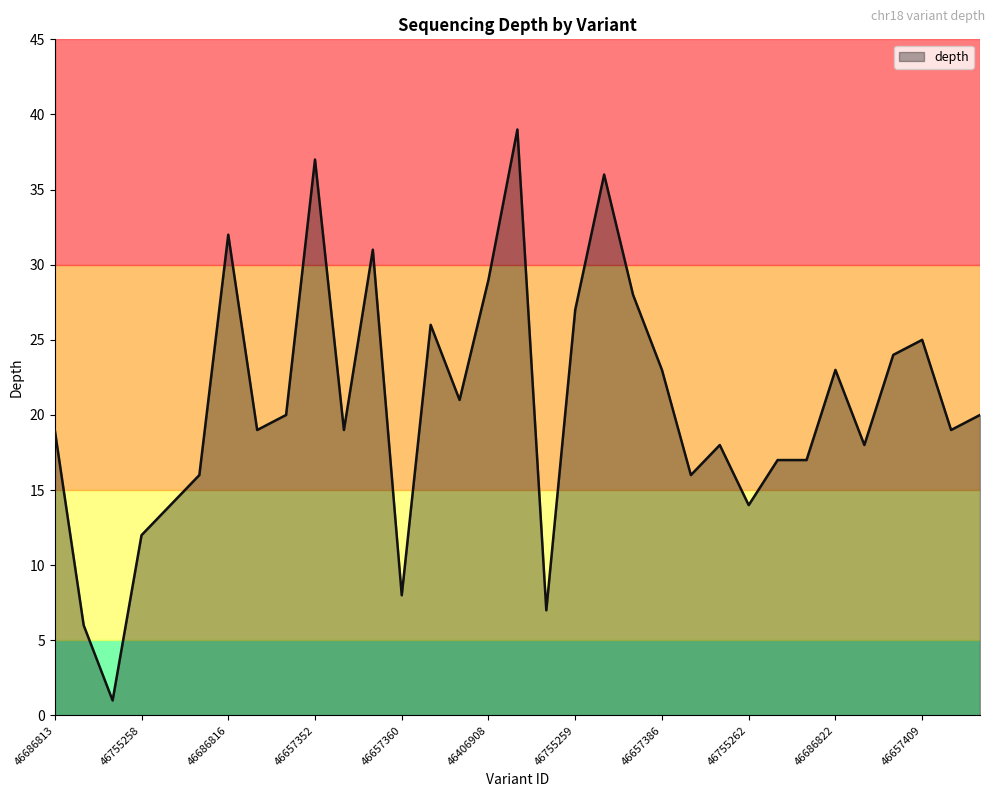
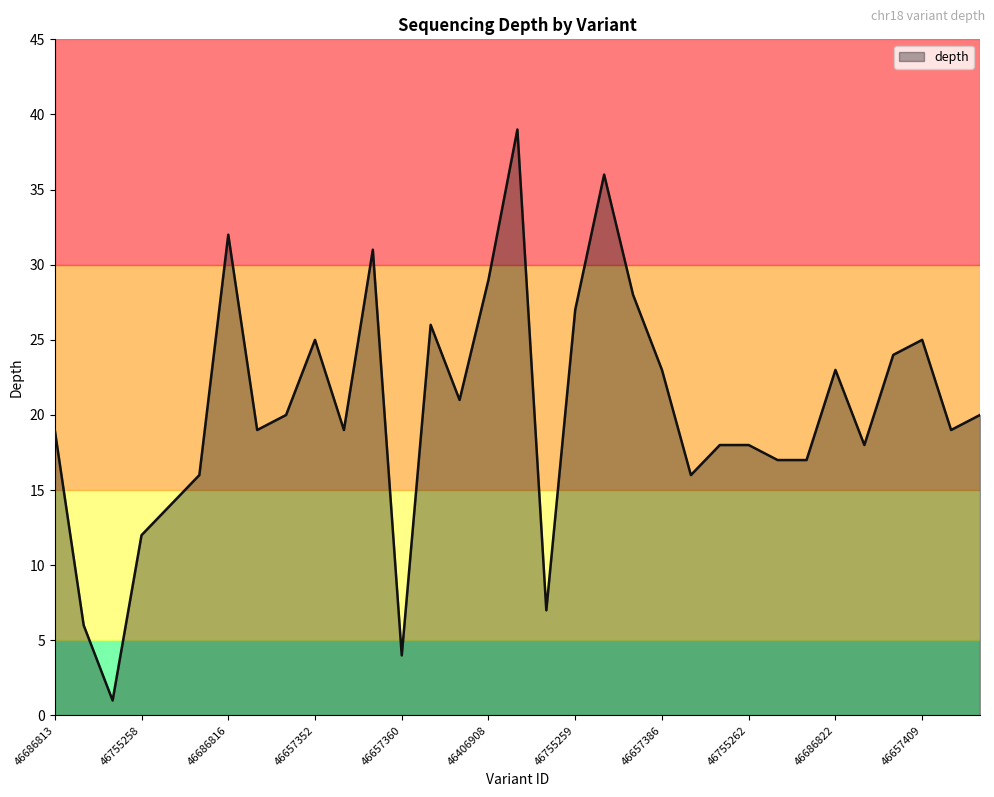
  {
    "46686813": 19,
    "46755258": 12,
    "46686816": 32,
-   "46657352": 37,
-   "46657360": 8,
+   "46657352": 25,
+   "46657360": 4,
    "46406908": 29,
    "46755259": 27,
    "46657386": 23,
-   "46755262": 14,
+   "46755262": 18,
    "46686822": 23,
    "46657409": 25
  }
